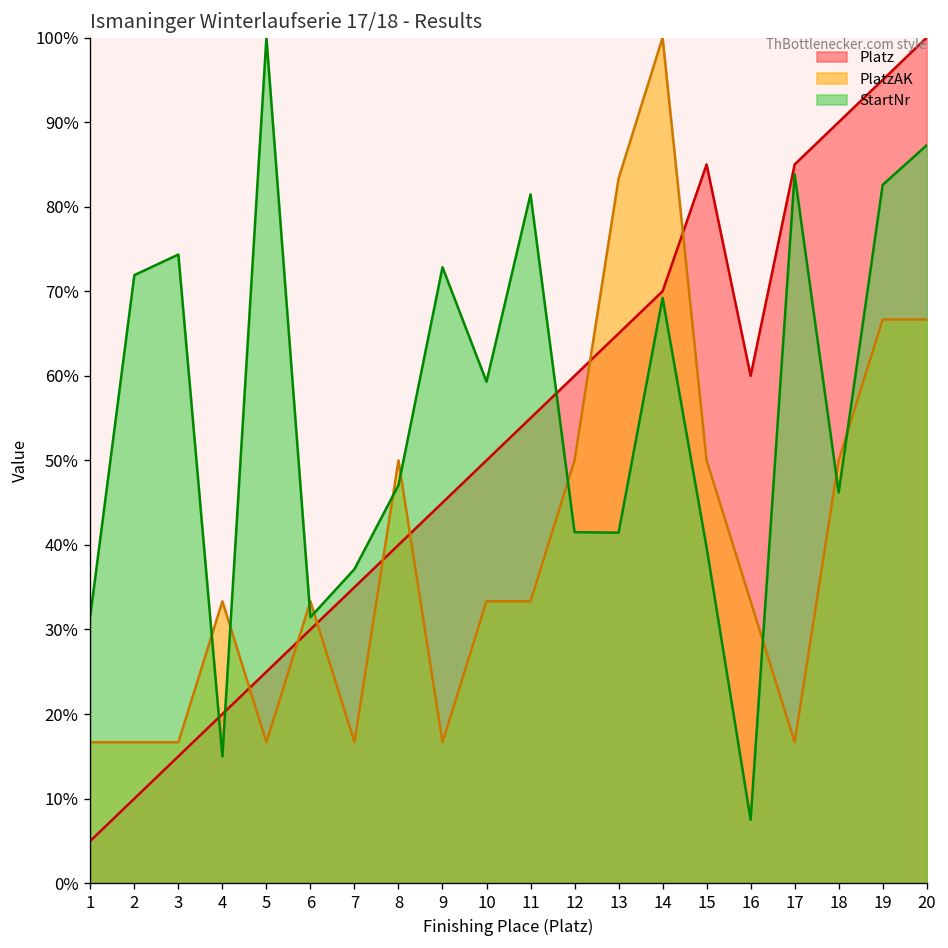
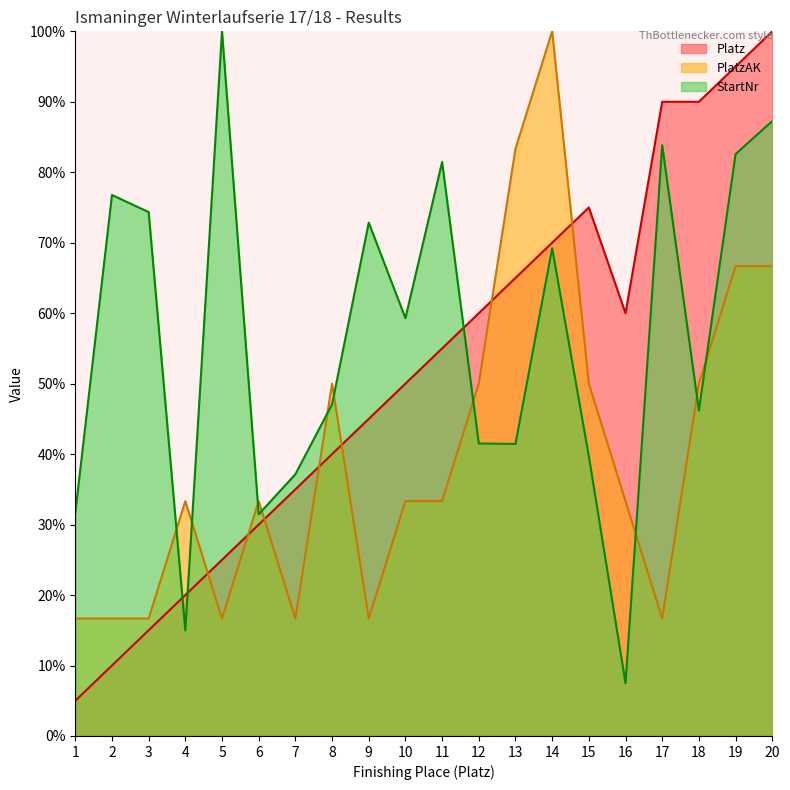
  {
    "Platz": {
      "1": "5%",
      "2": "10%",
      "3": "15%",
      "4": "20%",
      "5": "25%",
      "6": "30%",
      "7": "35%",
      "8": "40%",
      "9": "45%",
      "10": "50%",
      "11": "55%",
      "12": "60%",
      "13": "65%",
      "14": "70%",
-     "15": "85%",
+     "15": "75%",
      "16": "60%",
-     "17": "85%",
+     "17": "90%",
      "18": "90%",
      "19": "95%",
      "20": "100%"
    },
    "PlatzAK": {
      "1": "17%",
      "2": "17%",
      "3": "17%",
      "4": "33%",
      "5": "17%",
      "6": "33%",
      "7": "17%",
      "8": "50%",
      "9": "17%",
      "10": "33%",
      "11": "33%",
      "12": "50%",
      "13": "83%",
      "14": "100%",
      "15": "50%",
      "16": "33%",
      "17": "17%",
      "18": "50%",
      "19": "67%",
      "20": "67%"
    },
    "StartNr": {
      "1": "32%",
-     "2": "72%",
+     "2": "77%",
      "3": "74%",
      "4": "15%",
      "5": "100%",
      "6": "31%",
      "7": "37%",
      "8": "47%",
      "9": "73%",
      "10": "59%",
      "11": "81%",
      "12": "42%",
      "13": "41%",
      "14": "69%",
      "15": "40%",
      "16": "7%",
      "17": "84%",
      "18": "46%",
      "19": "83%",
      "20": "87%"
    }
  }
